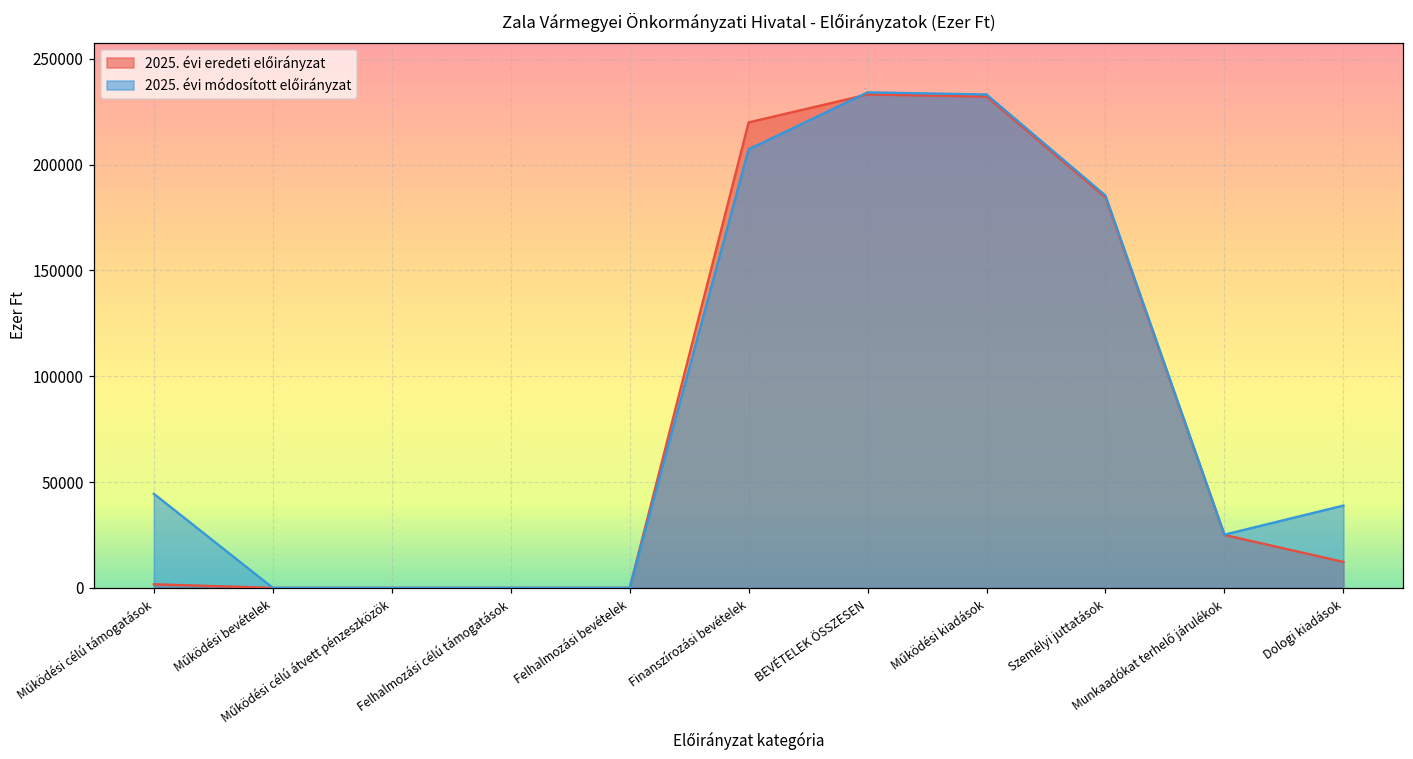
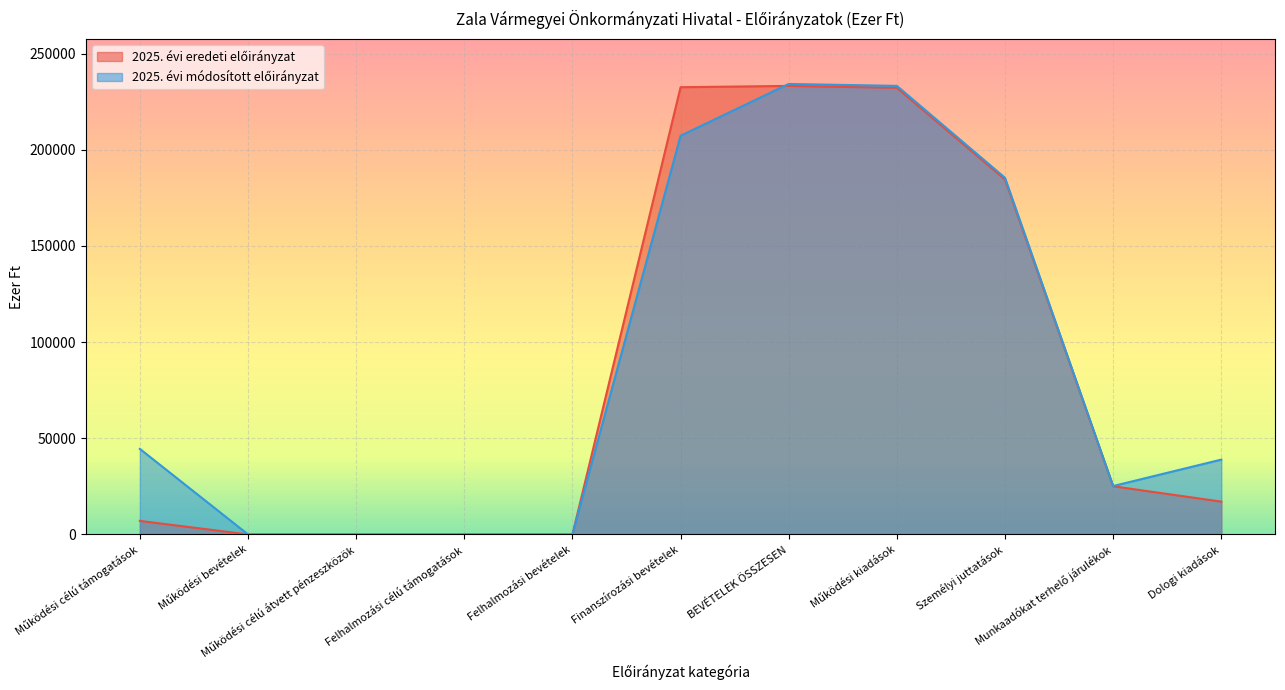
  {
    "2025. évi eredeti előirányzat": {
-     "Működési célú támogatások": 2000,
-     "Finanszírozási bevételek": 220000,
-     "Dologi kiadások": 12000
+     "Működési célú támogatások": 7000,
+     "Finanszírozási bevételek": 232000,
+     "Dologi kiadások": 17000
    },
    "2025. évi módosított előirányzat": {
      "Működési célú támogatások": 44000,
      "Finanszírozási bevételek": 207000,
      "Dologi kiadások": 39000
    }
  }
